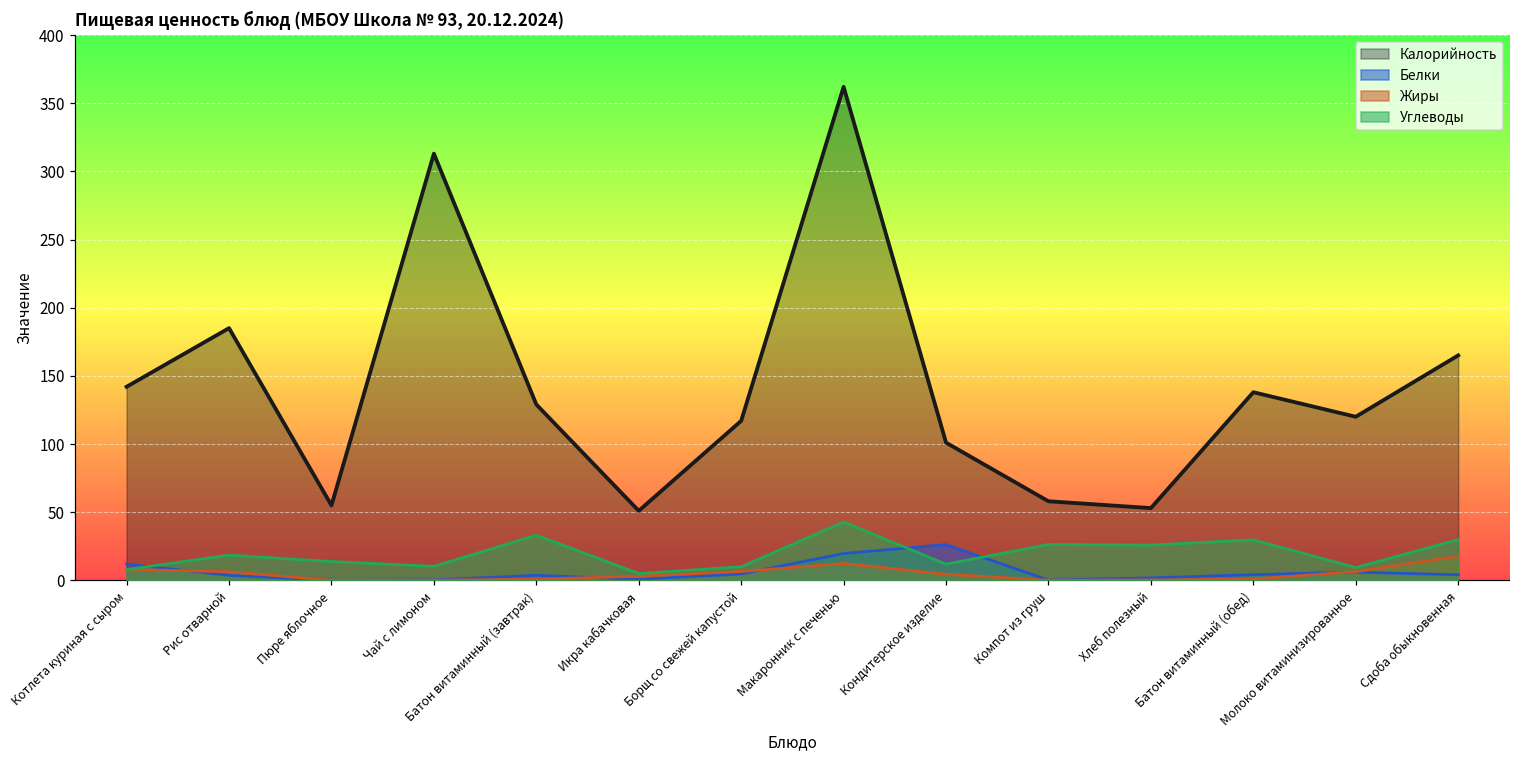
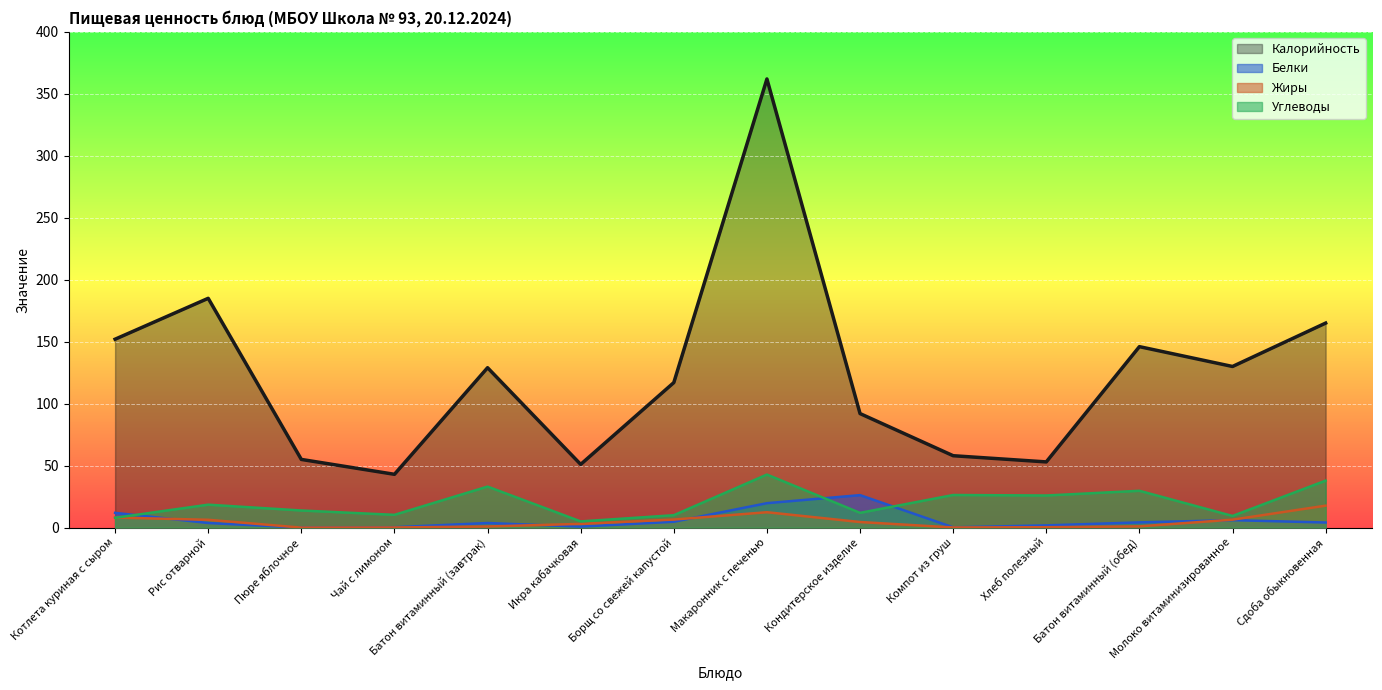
  {
    "Калорийность": {
-     "Котлета куриная с сыром": 142,
+     "Котлета куриная с сыром": 152,
      "Рис отварной": 185,
      "Пюре яблочное": 55,
-     "Чай с лимоном": 313,
+     "Чай с лимоном": 43,
      "Батон витаминный (завтрак)": 129,
      "Икра кабачковая": 51,
      "Борщ со свежей капустой": 117,
      "Макаронник с печенью": 362,
-     "Кондитерское изделие": 101,
+     "Кондитерское изделие": 92,
      "Компот из груш": 58,
      "Хлеб полезный": 53,
-     "Батон витаминный (обед)": 138,
-     "Молоко витаминизированное": 120,
+     "Батон витаминный (обед)": 146,
+     "Молоко витаминизированное": 130,
      "Сдоба обыкновенная": 165
    },
    "Белки": {
      "Котлета куриная с сыром": 12,
      "Рис отварной": 4,
      "Батон витаминный (завтрак)": 4,
      "Икра кабачковая": 1,
      "Макаронник с печенью": 20,
      "Кондитерское изделие": 26,
      "Батон витаминный (обед)": 4,
      "Сдоба обыкновенная": 4
    },
    "Жиры": {
      "Рис отварной": 6,
      "Батон витаминный (завтрак)": 1,
      "Макаронник с печенью": 12,
      "Кондитерское изделие": 5,
      "Батон витаминный (обед)": 1,
      "Сдоба обыкновенная": 18
    },
    "Углеводы": {
      "Рис отварной": 19,
      "Пюре яблочное": 14,
      "Чай с лимоном": 10,
      "Батон витаминный (завтрак)": 33,
      "Борщ со свежей капустой": 10,
      "Макаронник с печенью": 43,
      "Кондитерское изделие": 12,
      "Компот из груш": 26,
      "Хлеб полезный": 26,
      "Батон витаминный (обед)": 30,
      "Молоко витаминизированное": 9,
-     "Сдоба обыкновенная": 30
+     "Сдоба обыкновенная": 38
    }
  }
